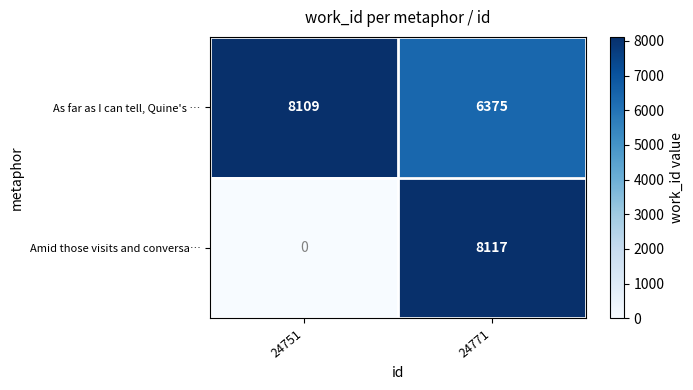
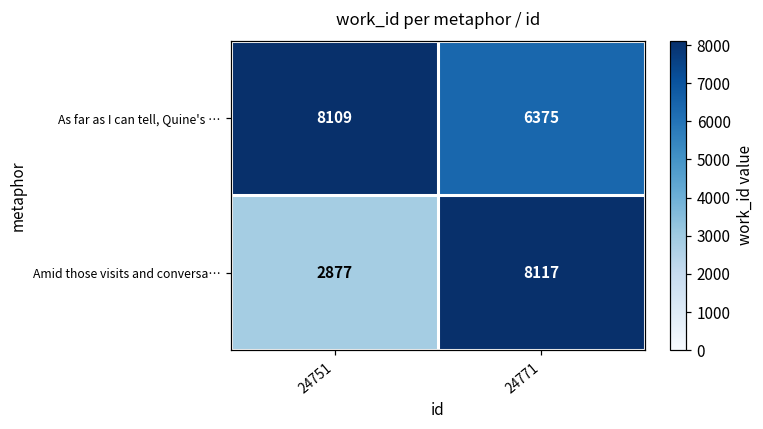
  {
    "As far as I can tell, Quine's …": {
      "24751": 8109,
      "24771": 6375
    },
    "Amid those visits and conversa…": {
-     "24751": 0,
+     "24751": 2877,
      "24771": 8117
    }
  }
